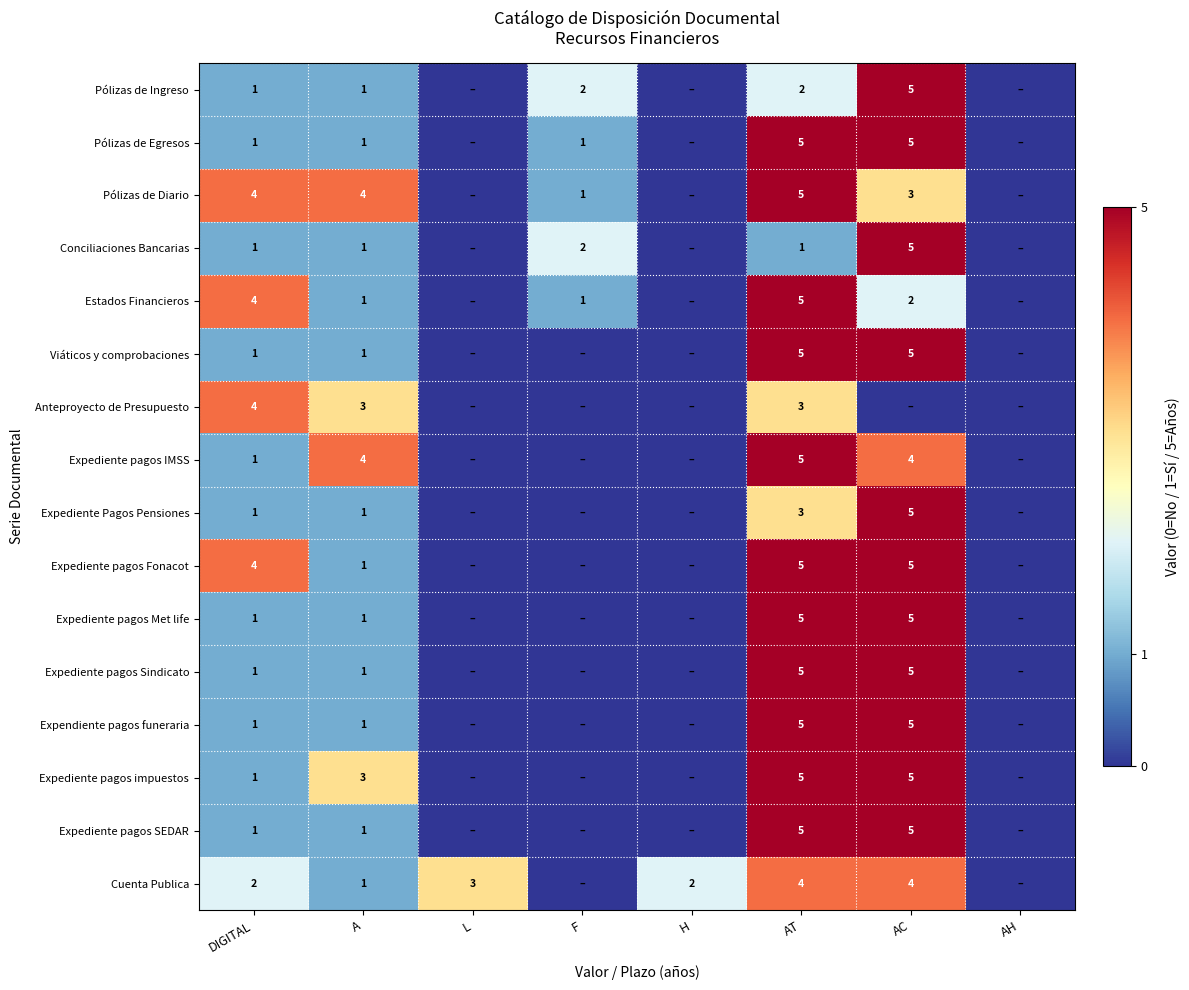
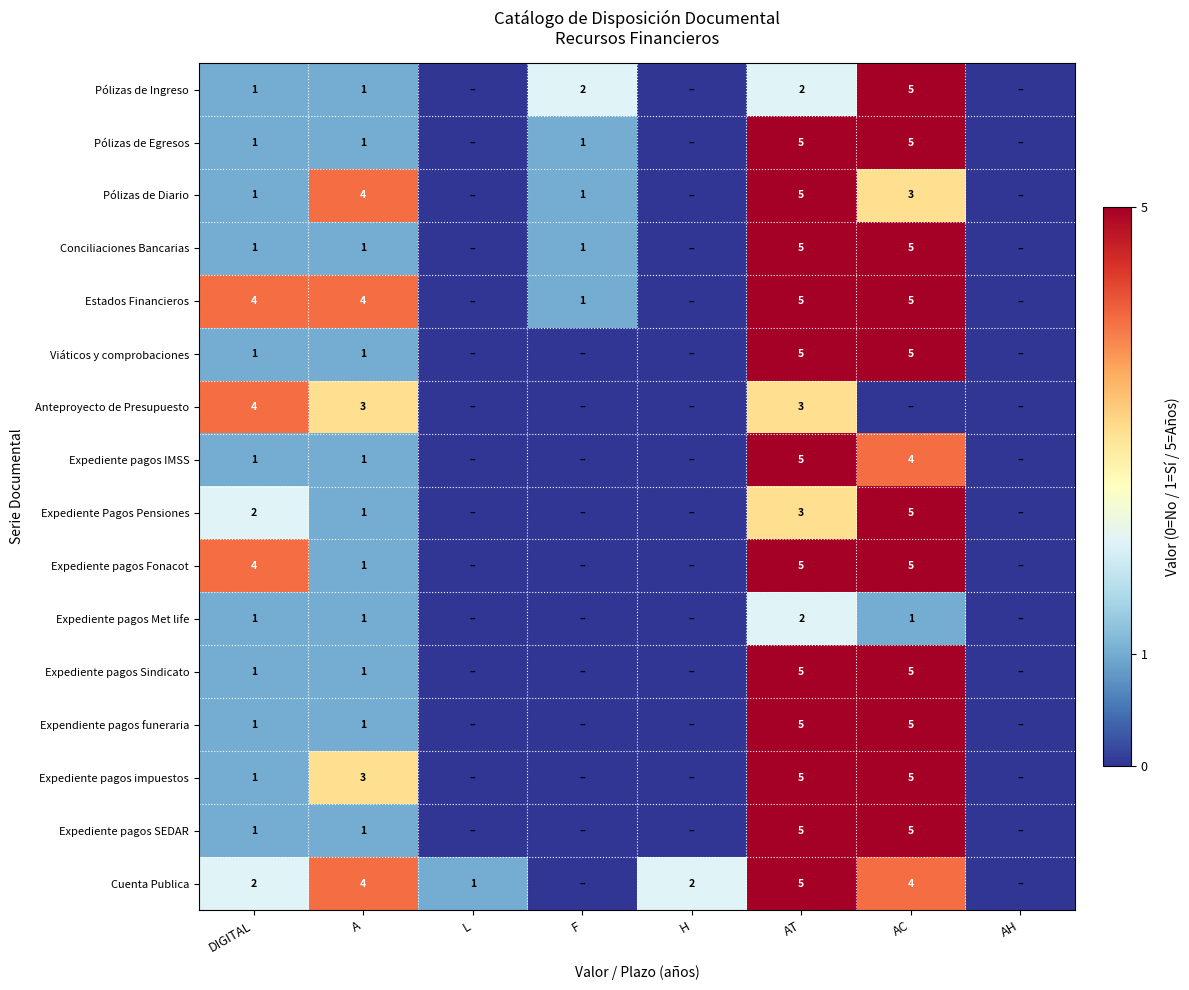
  {
    "Pólizas de Ingreso": {
      "DIGITAL": 1,
      "A": 1,
      "F": 2,
      "AT": 2,
      "AC": 5
    },
    "Pólizas de Egresos": {
      "DIGITAL": 1,
      "A": 1,
      "F": 1,
      "AT": 5,
      "AC": 5
    },
    "Pólizas de Diario": {
-     "DIGITAL": 4,
+     "DIGITAL": 1,
      "A": 4,
      "F": 1,
      "AT": 5,
      "AC": 3
    },
    "Conciliaciones Bancarias": {
      "DIGITAL": 1,
      "A": 1,
-     "F": 2,
-     "AT": 1,
+     "F": 1,
+     "AT": 5,
      "AC": 5
    },
    "Estados Financieros": {
      "DIGITAL": 4,
-     "A": 1,
+     "A": 4,
      "F": 1,
      "AT": 5,
-     "AC": 2
+     "AC": 5
    },
    "Viáticos y comprobaciones": {
      "DIGITAL": 1,
      "A": 1,
      "AT": 5,
      "AC": 5
    },
    "Anteproyecto de Presupuesto": {
      "DIGITAL": 4,
      "A": 3,
      "AT": 3
    },
    "Expediente pagos IMSS": {
      "DIGITAL": 1,
-     "A": 4,
+     "A": 1,
      "AT": 5,
      "AC": 4
    },
    "Expediente Pagos Pensiones": {
-     "DIGITAL": 1,
+     "DIGITAL": 2,
      "A": 1,
      "AT": 3,
      "AC": 5
    },
    "Expediente pagos Fonacot": {
      "DIGITAL": 4,
      "A": 1,
      "AT": 5,
      "AC": 5
    },
    "Expediente pagos Met life": {
      "DIGITAL": 1,
      "A": 1,
-     "AT": 5,
-     "AC": 5
+     "AT": 2,
+     "AC": 1
    },
    "Expediente pagos Sindicato": {
      "DIGITAL": 1,
      "A": 1,
      "AT": 5,
      "AC": 5
    },
    "Expendiente pagos funeraria": {
      "DIGITAL": 1,
      "A": 1,
      "AT": 5,
      "AC": 5
    },
    "Expediente pagos impuestos": {
      "DIGITAL": 1,
      "A": 3,
      "AT": 5,
      "AC": 5
    },
    "Expediente pagos SEDAR": {
      "DIGITAL": 1,
      "A": 1,
      "AT": 5,
      "AC": 5
    },
    "Cuenta Publica": {
      "DIGITAL": 2,
-     "A": 1,
-     "L": 3,
+     "A": 4,
+     "L": 1,
      "H": 2,
-     "AT": 4,
+     "AT": 5,
      "AC": 4
    }
  }
